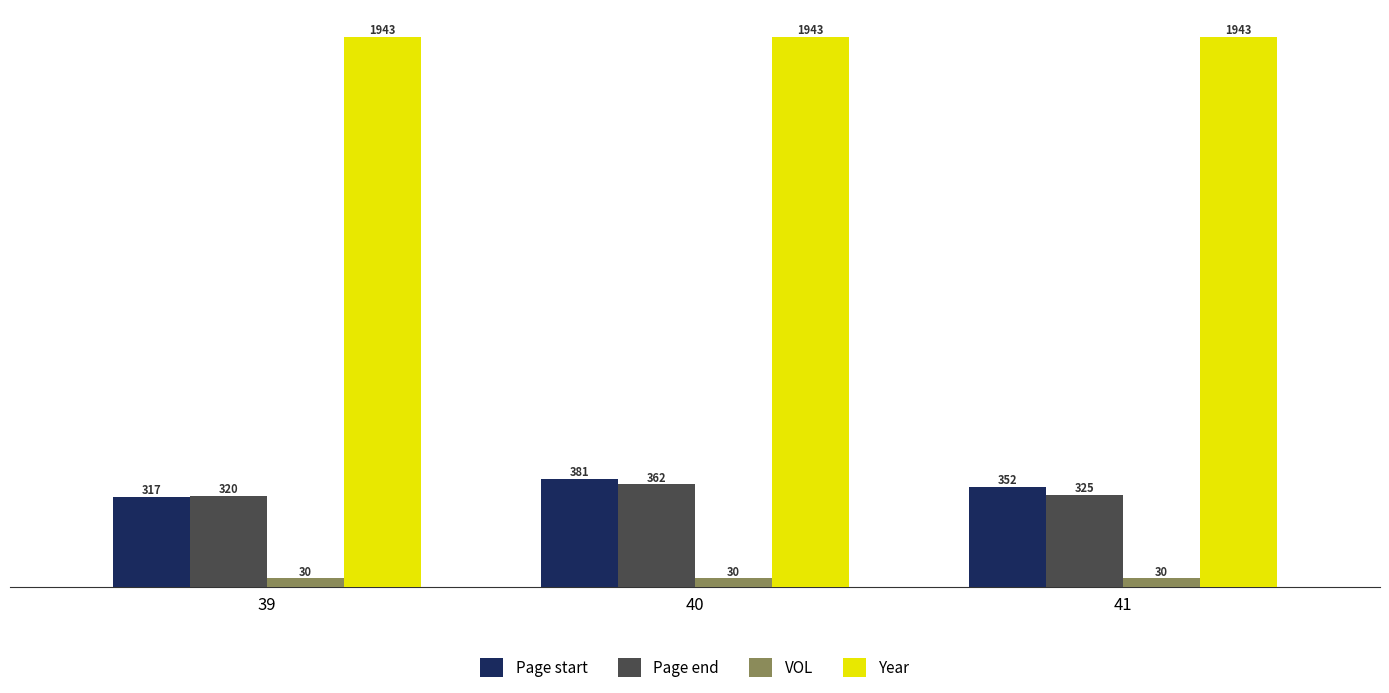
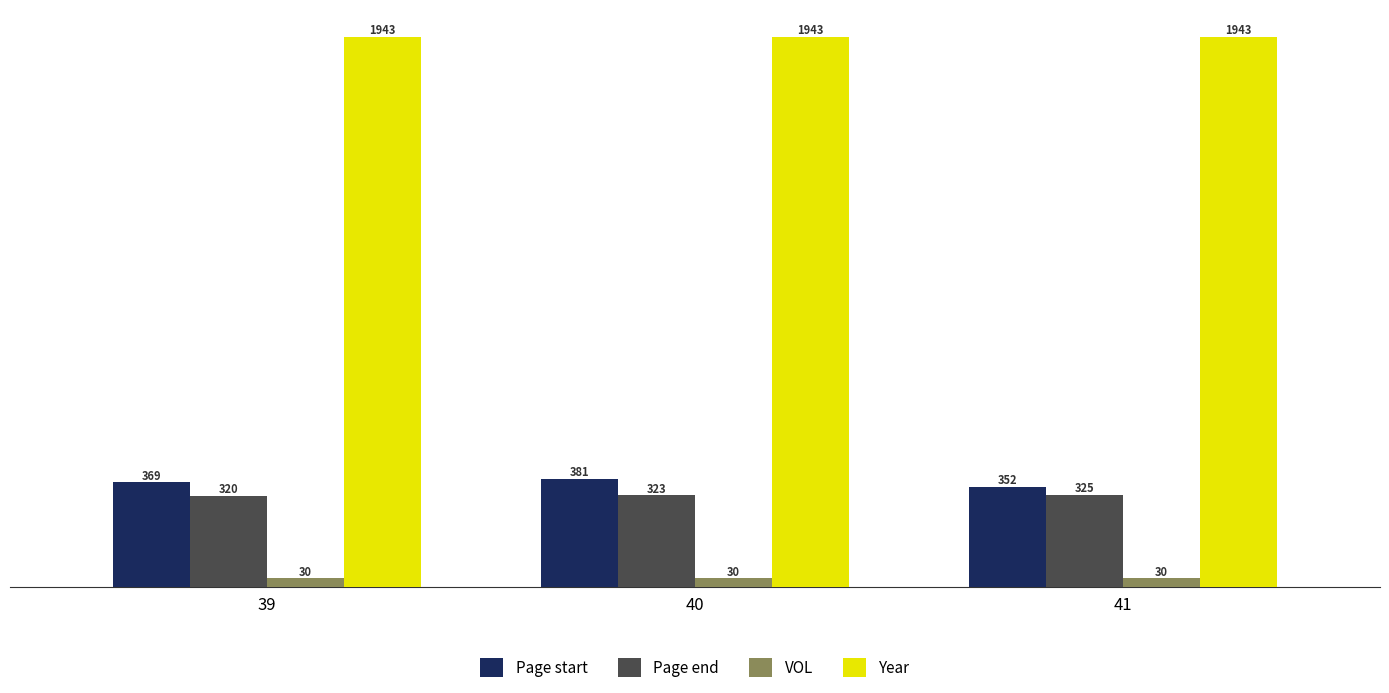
  {
    "Page start": {
-     "39": 317,
+     "39": 369,
      "40": 381,
      "41": 352
    },
    "Page end": {
      "39": 320,
-     "40": 362,
+     "40": 323,
      "41": 325
    },
    "VOL": {
      "39": 30,
      "40": 30,
      "41": 30
    },
    "Year": {
      "39": 1943,
      "40": 1943,
      "41": 1943
    }
  }
